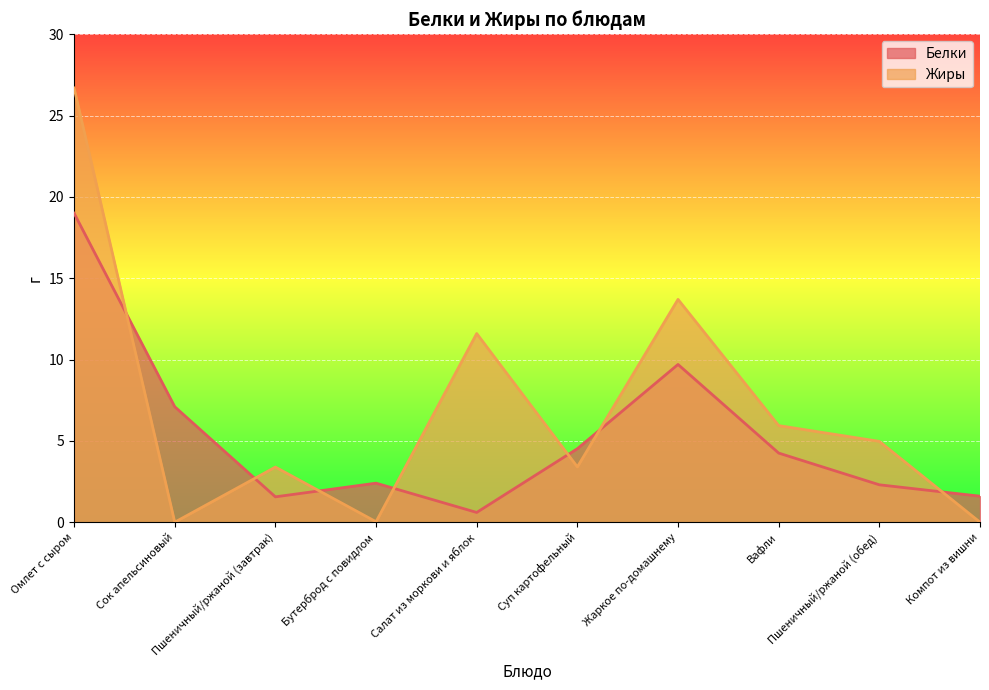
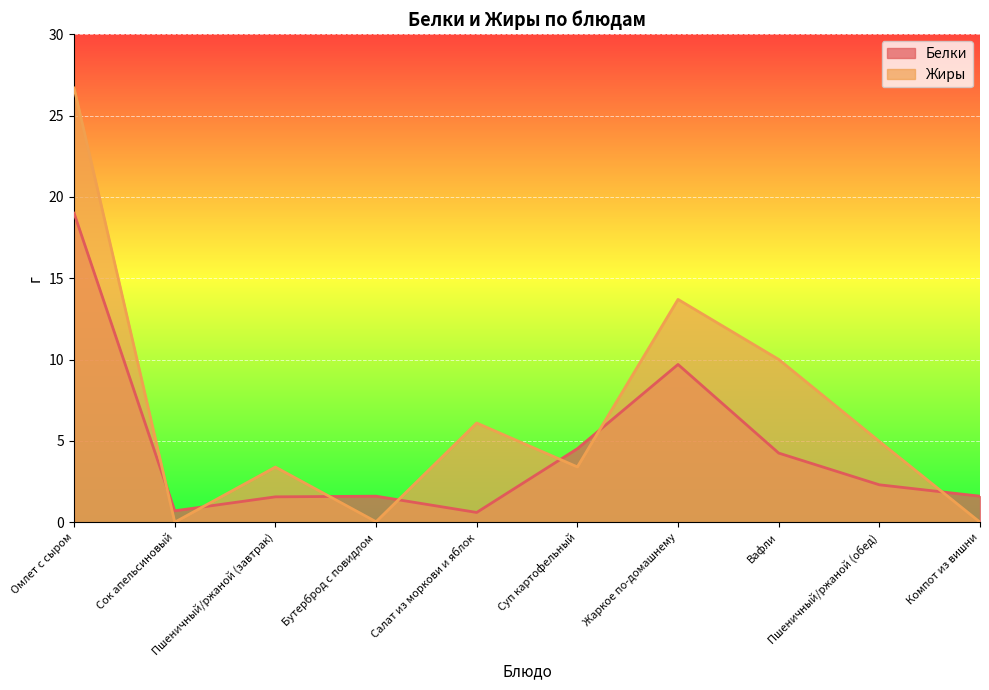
  {
    "Белки": {
      "Омлет с сыром": 19.0,
-     "Сок апельсиновый": 7.1,
+     "Сок апельсиновый": 0.7,
      "Пшеничный/ржаной (завтрак)": 1.6,
-     "Бутерброд с повидлом": 2.4,
+     "Бутерброд с повидлом": 1.6,
      "Салат из моркови и яблок": 0.6,
      "Суп картофельный": 4.5,
      "Жаркое по-домашнему": 9.7,
      "Вафли": 4.3,
      "Пшеничный/ржаной (обед)": 2.3,
      "Компот из вишни": 1.6
    },
    "Жиры": {
      "Омлет с сыром": 26.7,
      "Сок апельсиновый": 0.0,
      "Пшеничный/ржаной (завтрак)": 3.4,
      "Бутерброд с повидлом": 0.0,
-     "Салат из моркови и яблок": 11.6,
+     "Салат из моркови и яблок": 6.1,
      "Суп картофельный": 3.4,
      "Жаркое по-домашнему": 13.7,
-     "Вафли": 5.9,
+     "Вафли": 10.0,
      "Пшеничный/ржаной (обед)": 5.0,
      "Компот из вишни": 0.0
    }
  }
